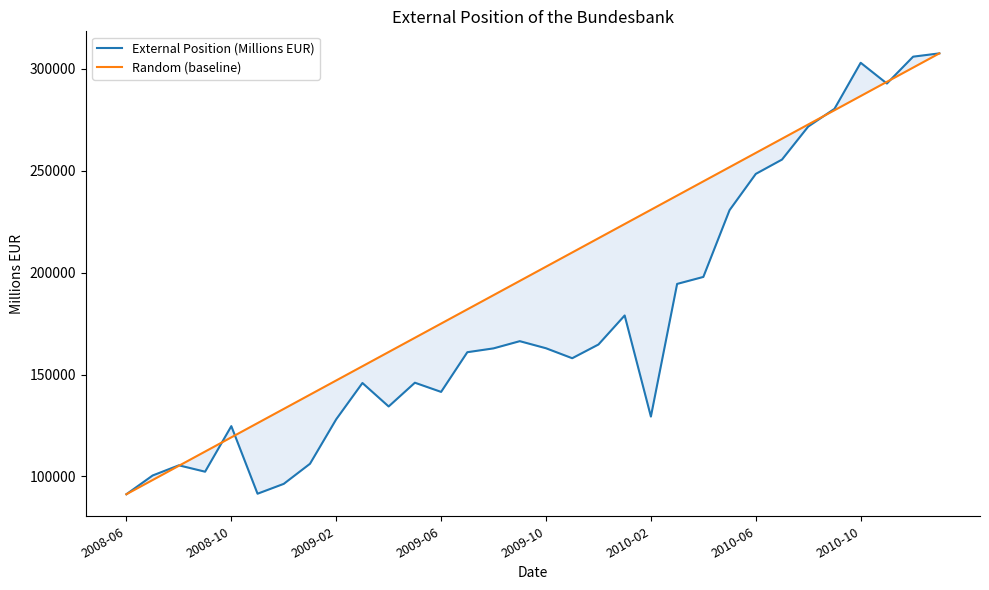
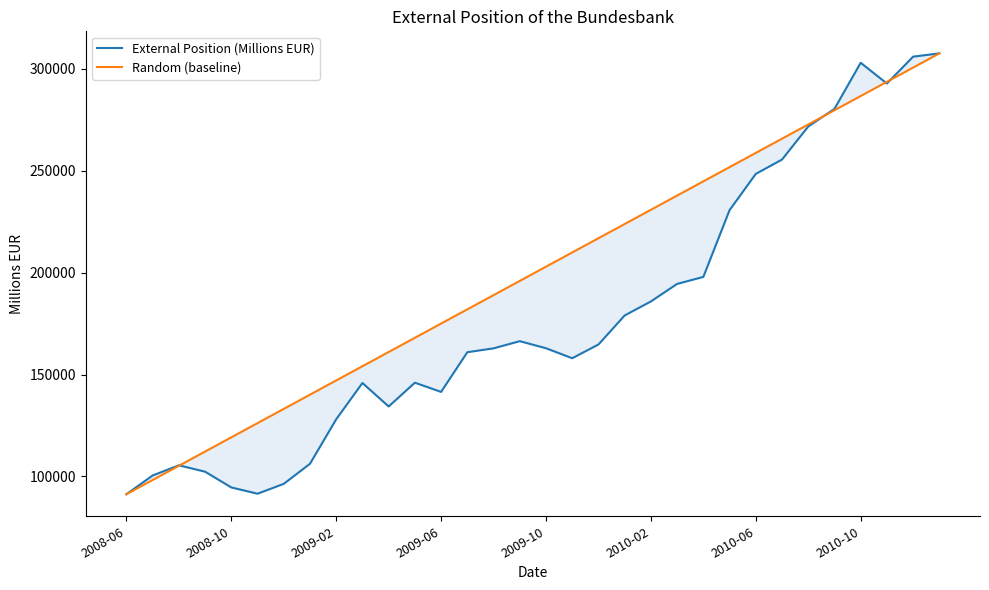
  {
    "External Position (Millions EUR)": {
-     "2008-10": 125000,
+     "2008-10": 95000,
      "2009-02": 128000,
      "2009-06": 141000,
      "2009-10": 163000,
-     "2010-02": 129000,
+     "2010-02": 186000,
      "2010-06": 248000,
      "2010-10": 303000
    },
    "Random (baseline)": {
      "2008-10": 119000,
      "2009-02": 147000,
      "2009-06": 175000,
      "2009-10": 203000,
      "2010-02": 231000,
      "2010-06": 259000,
      "2010-10": 287000
    }
  }
